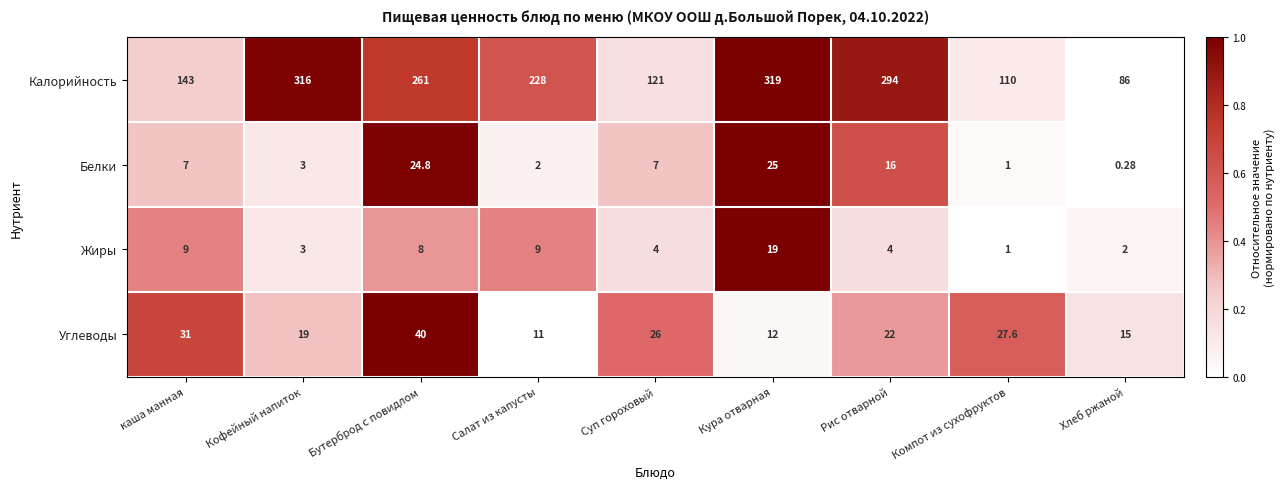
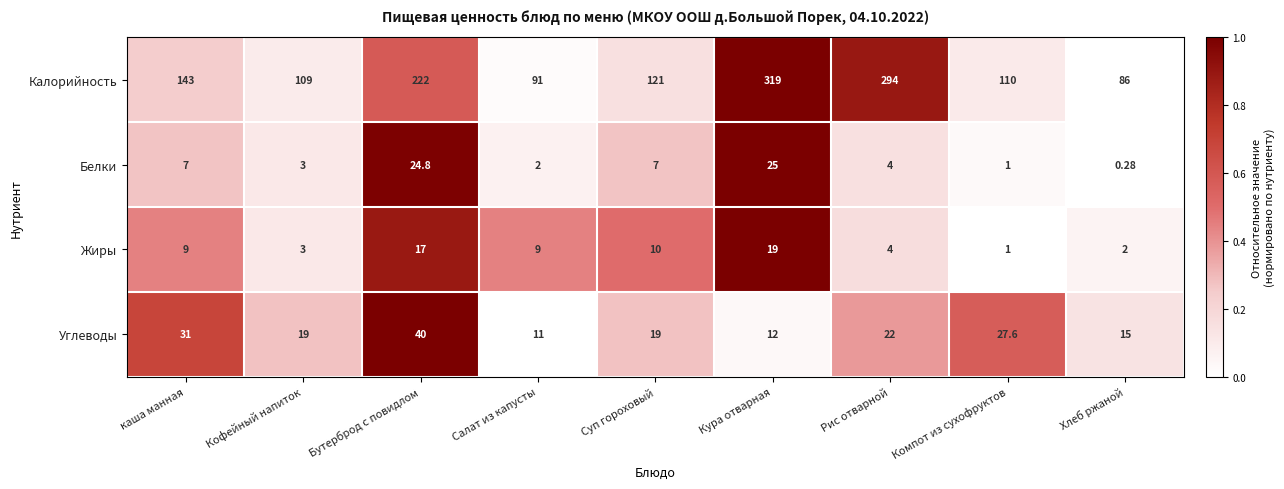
  {
    "Калорийность": {
      "каша манная": 143,
-     "Кофейный напиток": 316,
-     "Бутерброд с повидлом": 261,
-     "Салат из капусты": 228,
+     "Кофейный напиток": 109,
+     "Бутерброд с повидлом": 222,
+     "Салат из капусты": 91,
      "Суп гороховый": 121,
      "Кура отварная": 319,
      "Рис отварной": 294,
      "Компот из сухофруктов": 110,
      "Хлеб ржаной": 86
    },
    "Белки": {
      "каша манная": 7,
      "Кофейный напиток": 3,
      "Бутерброд с повидлом": 24.8,
      "Салат из капусты": 2,
      "Суп гороховый": 7,
      "Кура отварная": 25,
-     "Рис отварной": 16,
+     "Рис отварной": 4,
      "Компот из сухофруктов": 1,
      "Хлеб ржаной": 0.28
    },
    "Жиры": {
      "каша манная": 9,
      "Кофейный напиток": 3,
-     "Бутерброд с повидлом": 8,
+     "Бутерброд с повидлом": 17,
      "Салат из капусты": 9,
-     "Суп гороховый": 4,
+     "Суп гороховый": 10,
      "Кура отварная": 19,
      "Рис отварной": 4,
      "Компот из сухофруктов": 1,
      "Хлеб ржаной": 2
    },
    "Углеводы": {
      "каша манная": 31,
      "Кофейный напиток": 19,
      "Бутерброд с повидлом": 40,
      "Салат из капусты": 11,
-     "Суп гороховый": 26,
+     "Суп гороховый": 19,
      "Кура отварная": 12,
      "Рис отварной": 22,
      "Компот из сухофруктов": 27.6,
      "Хлеб ржаной": 15
    }
  }
